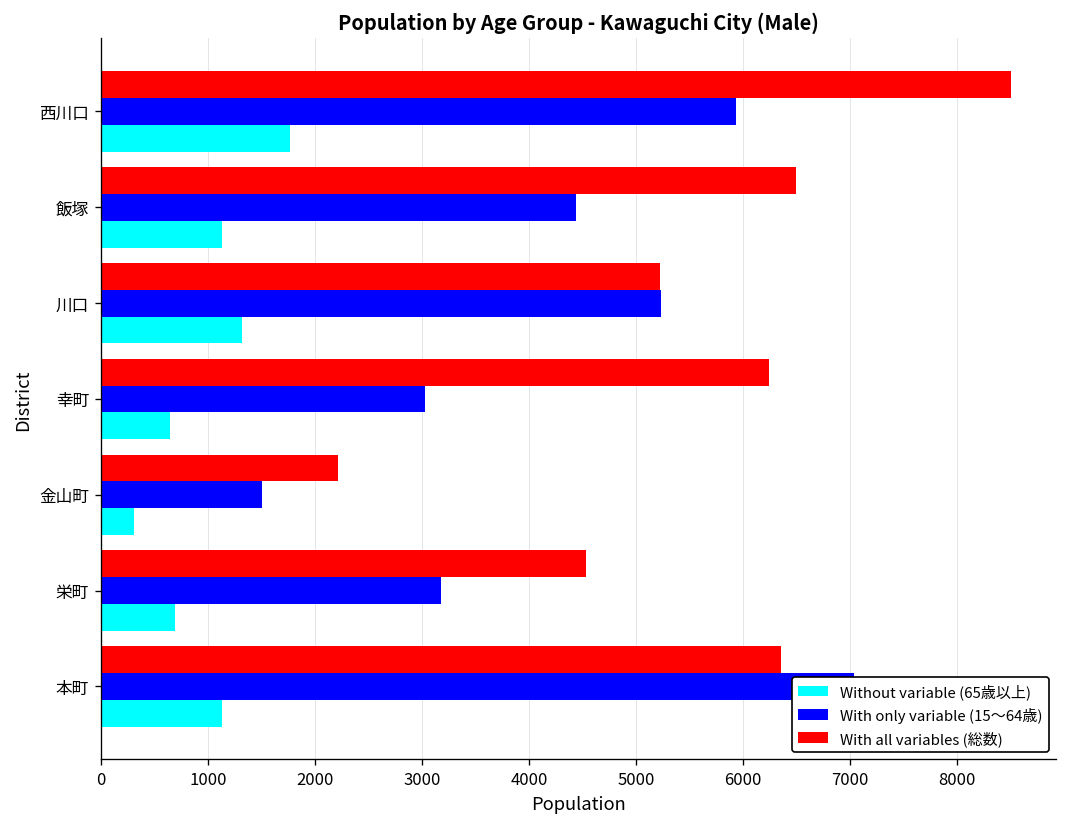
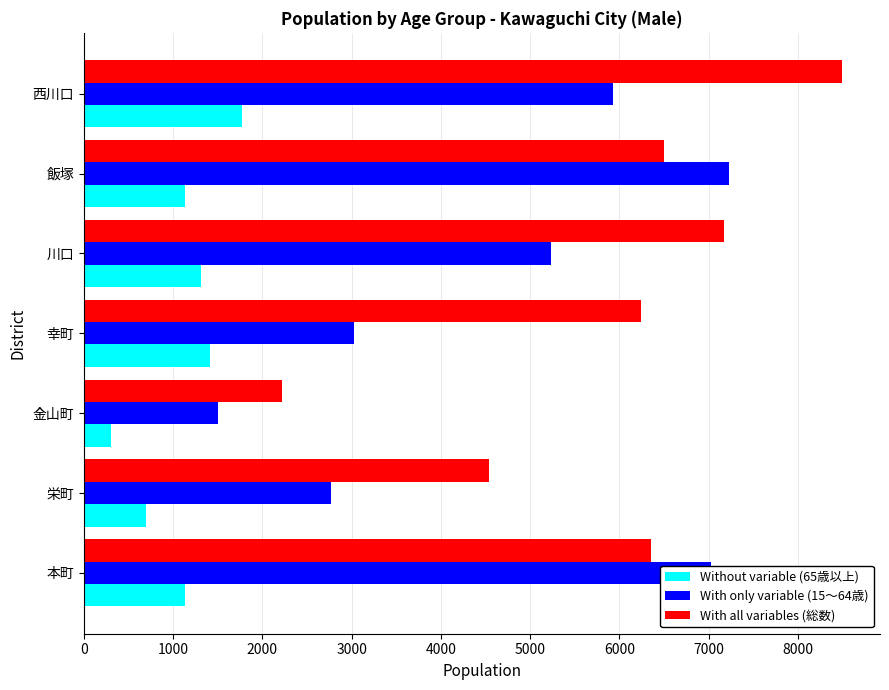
  {
    "Without variable (65歳以上)": {
      "西川口": 1800,
      "飯塚": 1100,
      "川口": 1300,
-     "幸町": 600,
+     "幸町": 1400,
      "金山町": 300,
      "栄町": 700,
      "本町": 1100
    },
    "With only variable (15～64歳)": {
      "西川口": 5900,
-     "飯塚": 4400,
+     "飯塚": 7200,
      "川口": 5200,
      "幸町": 3000,
      "金山町": 1500,
-     "栄町": 3200
+     "栄町": 2800
    },
    "With all variables (総数)": {
      "西川口": 8500,
      "飯塚": 6500,
-     "川口": 5200,
+     "川口": 7200,
      "幸町": 6200,
      "金山町": 2200,
      "栄町": 4500,
      "本町": 6400
    }
  }
